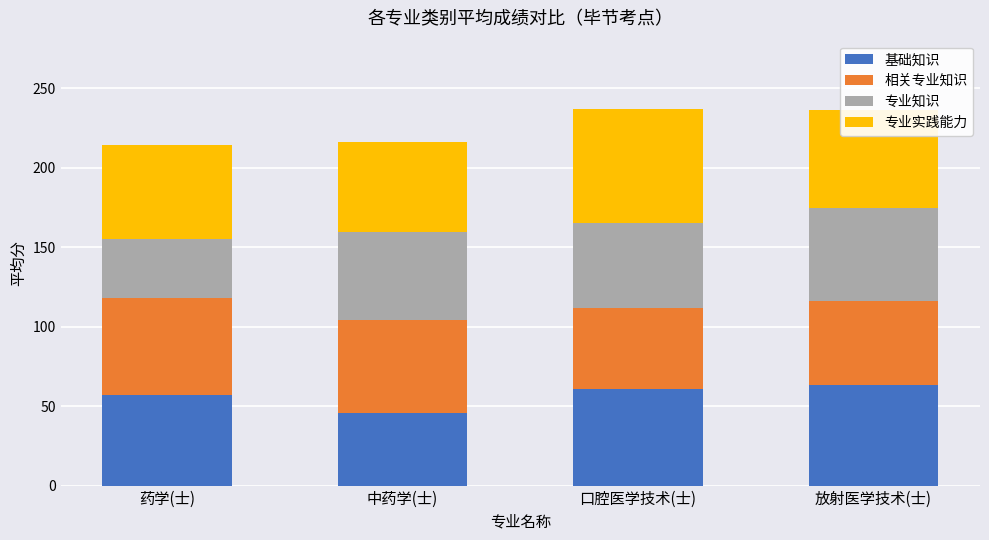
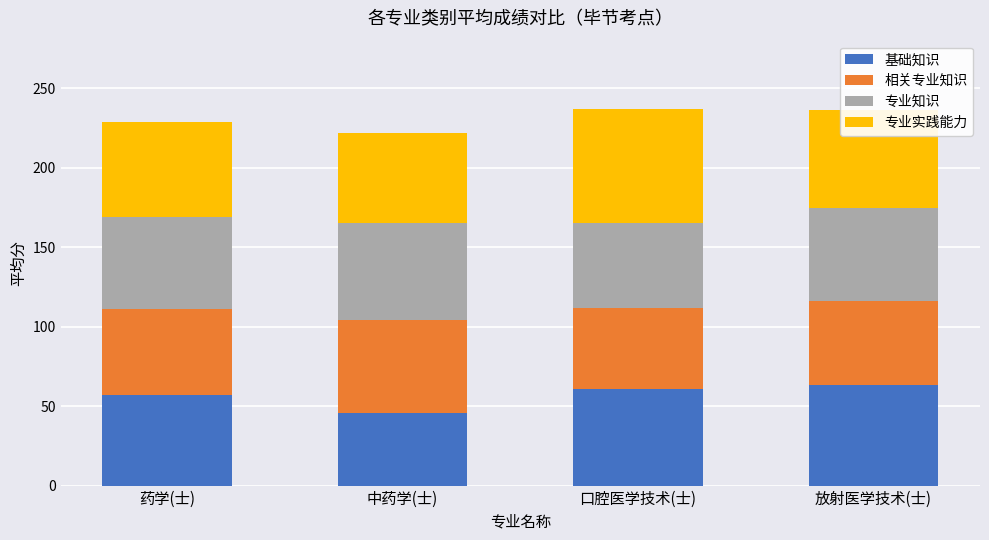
  {
    "基础知识": {
      "药学(士)": 57,
      "中药学(士)": 46,
      "口腔医学技术(士)": 61,
      "放射医学技术(士)": 63
    },
    "相关专业知识": {
-     "药学(士)": 61,
+     "药学(士)": 54,
      "中药学(士)": 59,
      "口腔医学技术(士)": 51,
      "放射医学技术(士)": 53
    },
    "专业知识": {
-     "药学(士)": 37,
-     "中药学(士)": 55,
+     "药学(士)": 58,
+     "中药学(士)": 61,
      "口腔医学技术(士)": 53,
      "放射医学技术(士)": 59
    },
    "专业实践能力": {
      "药学(士)": 59,
      "中药学(士)": 57,
      "口腔医学技术(士)": 72
    }
  }
